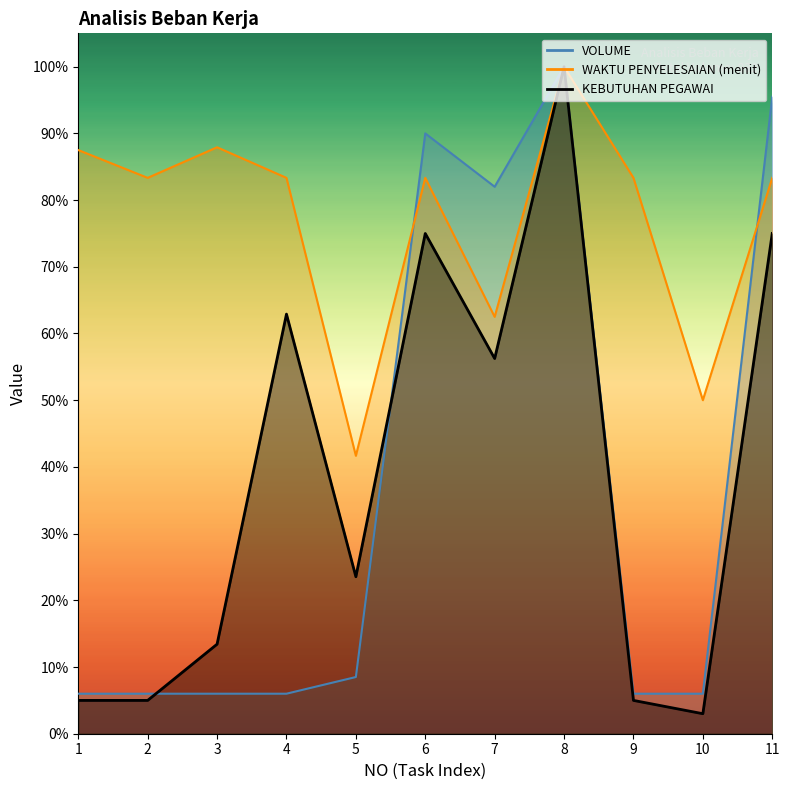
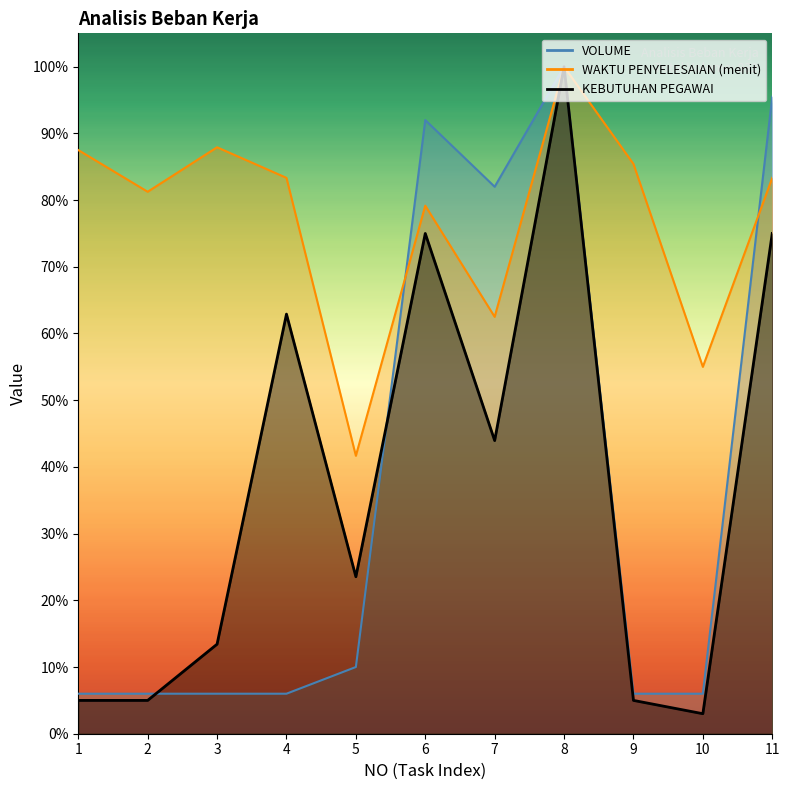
  {
    "VOLUME": {
      "1": "6%",
      "2": "6%",
      "3": "6%",
      "4": "6%",
-     "5": "9%",
-     "6": "90%",
+     "5": "10%",
+     "6": "92%",
      "7": "82%",
      "9": "6%",
      "10": "6%",
      "11": "96%"
    },
    "WAKTU PENYELESAIAN (menit)": {
      "1": "88%",
-     "2": "83%",
+     "2": "81%",
      "3": "88%",
      "4": "83%",
      "5": "42%",
-     "6": "83%",
+     "6": "79%",
      "7": "63%",
-     "9": "83%",
-     "10": "50%",
+     "9": "85%",
+     "10": "55%",
      "11": "83%"
    },
    "KEBUTUHAN PEGAWAI": {
      "1": "5%",
      "2": "5%",
      "3": "13%",
      "4": "63%",
      "5": "24%",
      "6": "75%",
-     "7": "56%",
+     "7": "44%",
      "9": "5%",
      "10": "3%",
      "11": "75%"
    }
  }
